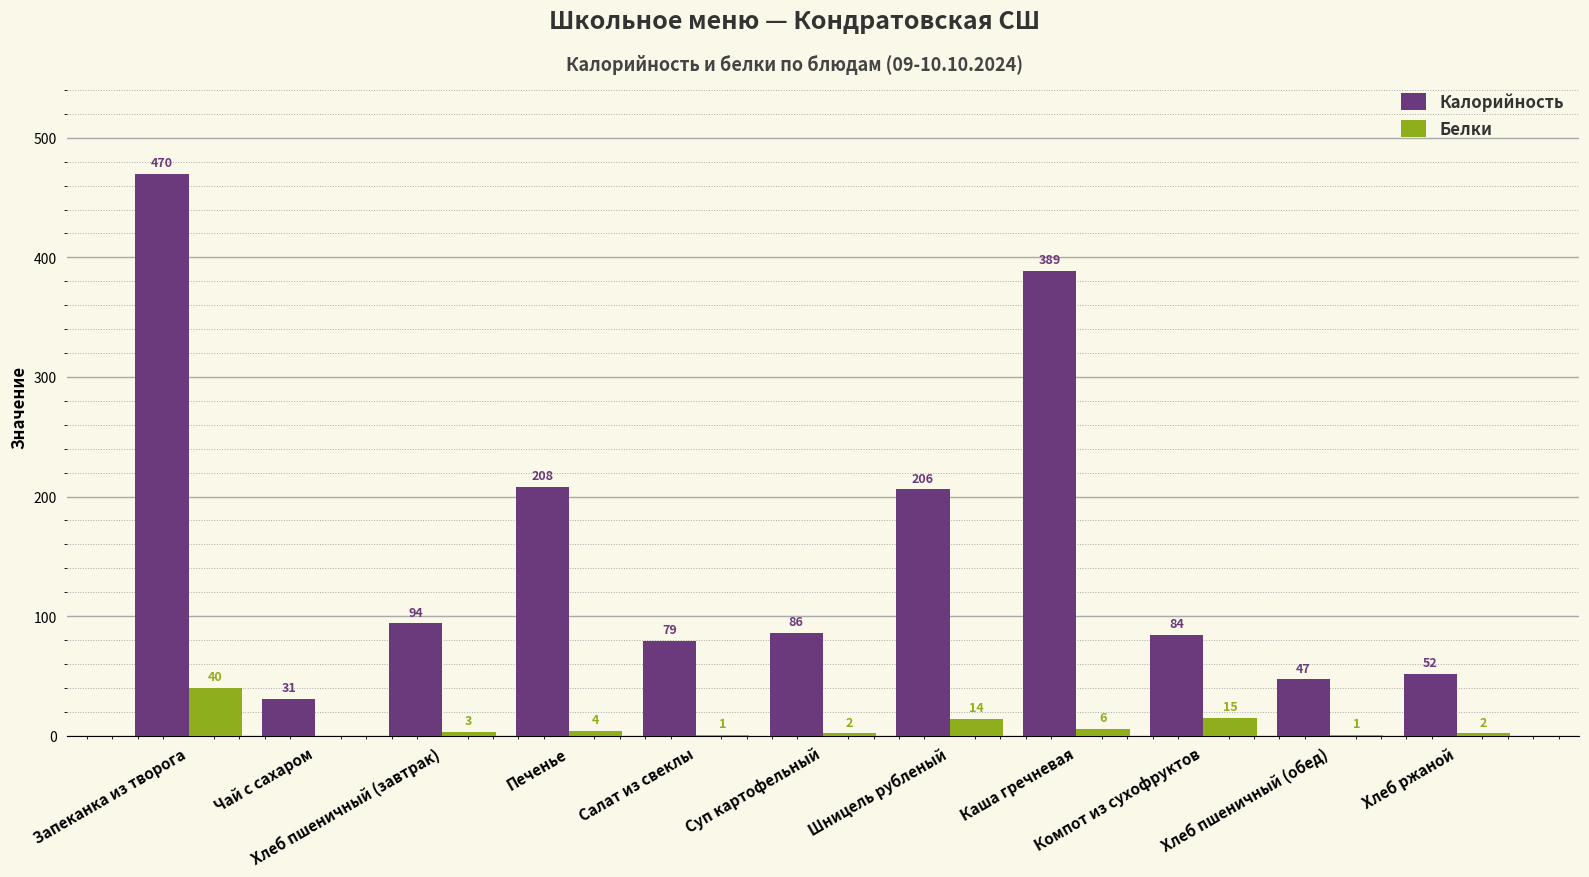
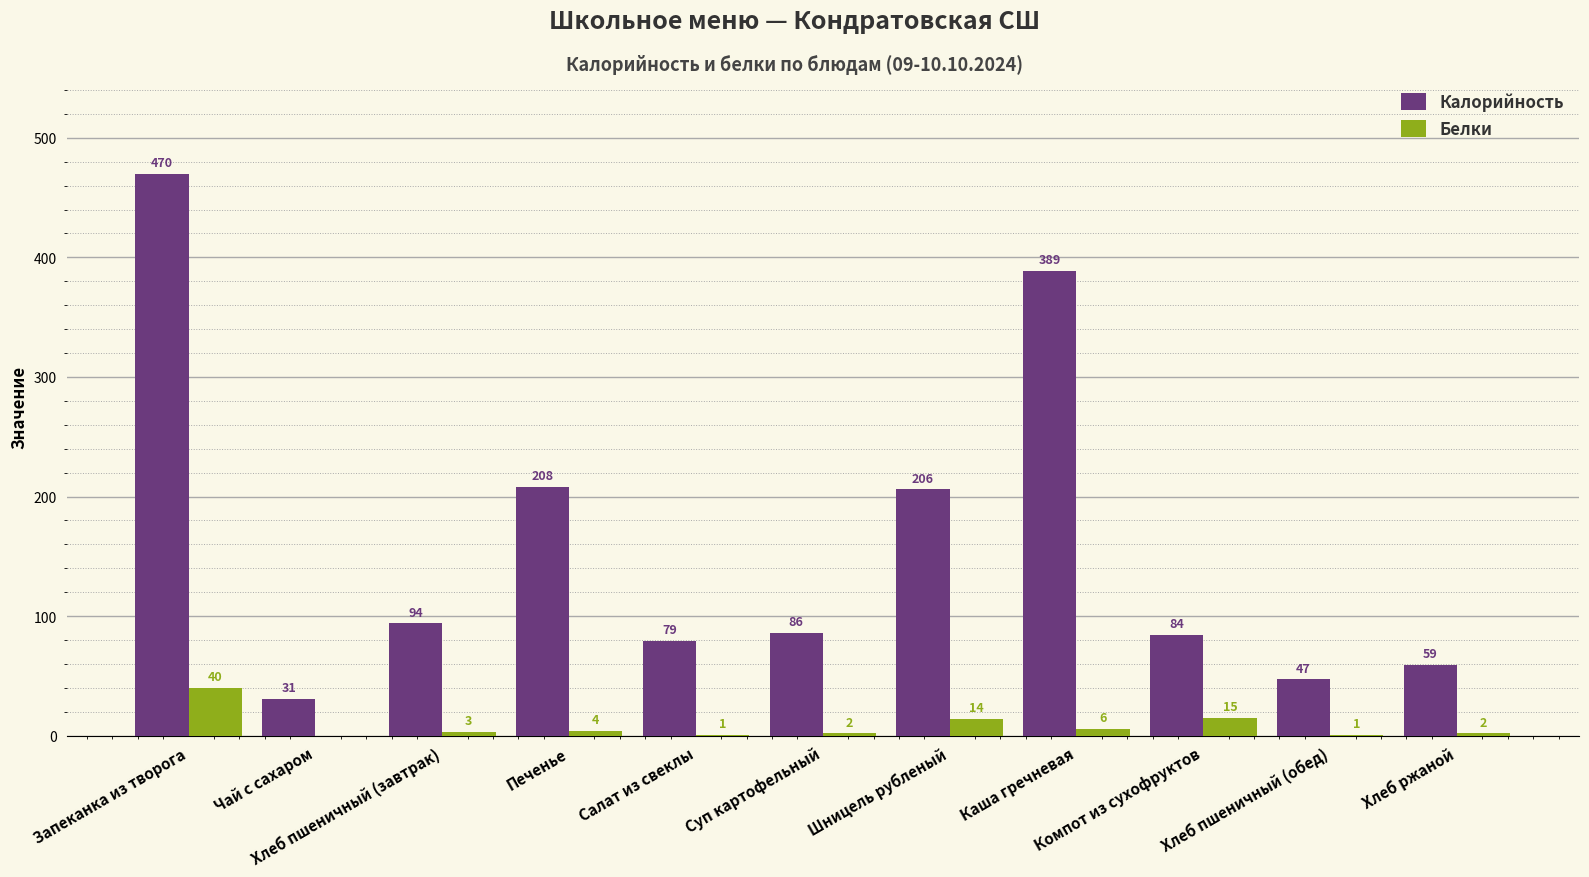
  {
    "Калорийность": {
      "Запеканка из творога": 470,
      "Чай с сахаром": 31,
      "Хлеб пшеничный (завтрак)": 94,
      "Печенье": 208,
      "Салат из свеклы": 79,
      "Суп картофельный": 86,
      "Шницель рубленый": 206,
      "Каша гречневая": 389,
      "Компот из сухофруктов": 84,
      "Хлеб пшеничный (обед)": 47,
-     "Хлеб ржаной": 52
+     "Хлеб ржаной": 59
    },
    "Белки": {
      "Запеканка из творога": 40,
      "Хлеб пшеничный (завтрак)": 3,
      "Печенье": 4,
      "Салат из свеклы": 1,
      "Суп картофельный": 2,
      "Шницель рубленый": 14,
      "Каша гречневая": 6,
      "Компот из сухофруктов": 15,
      "Хлеб пшеничный (обед)": 1,
      "Хлеб ржаной": 2
    }
  }
